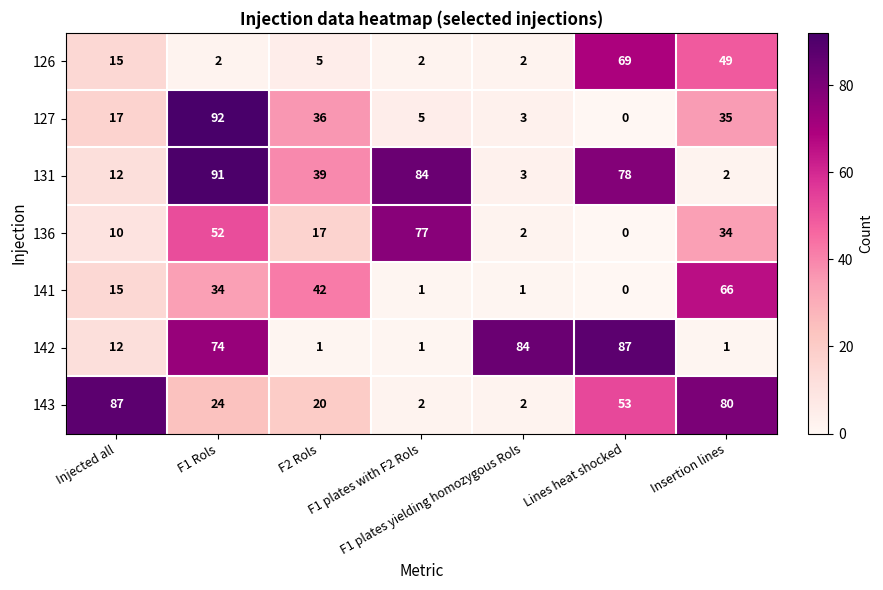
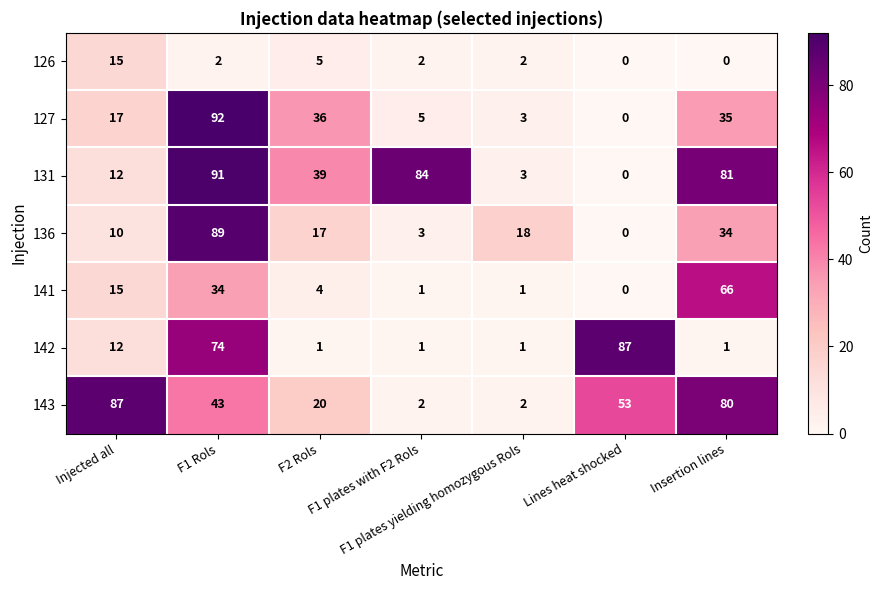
  {
    "126": {
      "Injected all": 15,
      "F1 Rols": 2,
      "F2 Rols": 5,
      "F1 plates with F2 Rols": 2,
      "F1 plates yielding homozygous Rols": 2,
-     "Lines heat shocked": 69,
-     "Insertion lines": 49
+     "Lines heat shocked": 0,
+     "Insertion lines": 0
    },
    "127": {
      "Injected all": 17,
      "F1 Rols": 92,
      "F2 Rols": 36,
      "F1 plates with F2 Rols": 5,
      "F1 plates yielding homozygous Rols": 3,
      "Lines heat shocked": 0,
      "Insertion lines": 35
    },
    "131": {
      "Injected all": 12,
      "F1 Rols": 91,
      "F2 Rols": 39,
      "F1 plates with F2 Rols": 84,
      "F1 plates yielding homozygous Rols": 3,
-     "Lines heat shocked": 78,
-     "Insertion lines": 2
+     "Lines heat shocked": 0,
+     "Insertion lines": 81
    },
    "136": {
      "Injected all": 10,
-     "F1 Rols": 52,
+     "F1 Rols": 89,
      "F2 Rols": 17,
-     "F1 plates with F2 Rols": 77,
-     "F1 plates yielding homozygous Rols": 2,
+     "F1 plates with F2 Rols": 3,
+     "F1 plates yielding homozygous Rols": 18,
      "Lines heat shocked": 0,
      "Insertion lines": 34
    },
    "141": {
      "Injected all": 15,
      "F1 Rols": 34,
-     "F2 Rols": 42,
+     "F2 Rols": 4,
      "F1 plates with F2 Rols": 1,
      "F1 plates yielding homozygous Rols": 1,
      "Lines heat shocked": 0,
      "Insertion lines": 66
    },
    "142": {
      "Injected all": 12,
      "F1 Rols": 74,
      "F2 Rols": 1,
      "F1 plates with F2 Rols": 1,
-     "F1 plates yielding homozygous Rols": 84,
+     "F1 plates yielding homozygous Rols": 1,
      "Lines heat shocked": 87,
      "Insertion lines": 1
    },
    "143": {
      "Injected all": 87,
-     "F1 Rols": 24,
+     "F1 Rols": 43,
      "F2 Rols": 20,
      "F1 plates with F2 Rols": 2,
      "F1 plates yielding homozygous Rols": 2,
      "Lines heat shocked": 53,
      "Insertion lines": 80
    }
  }
